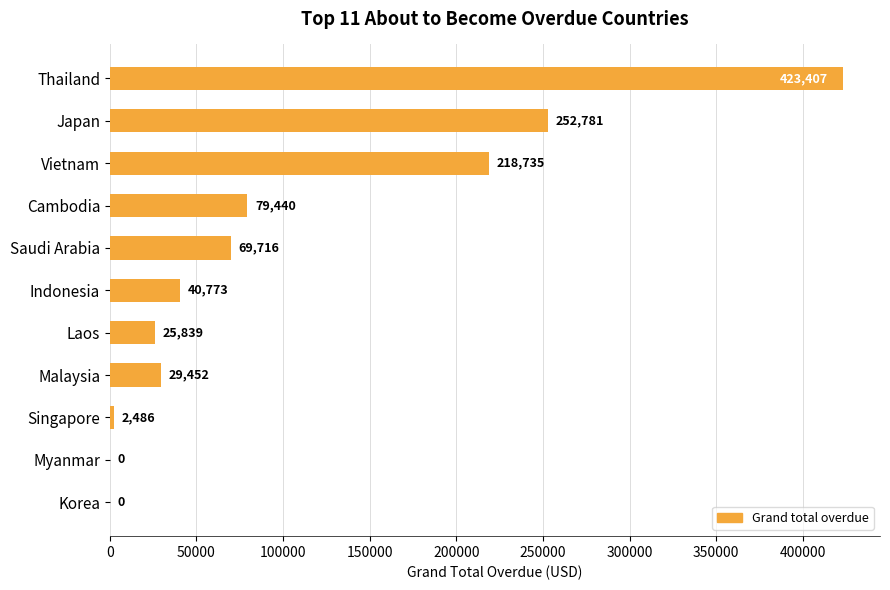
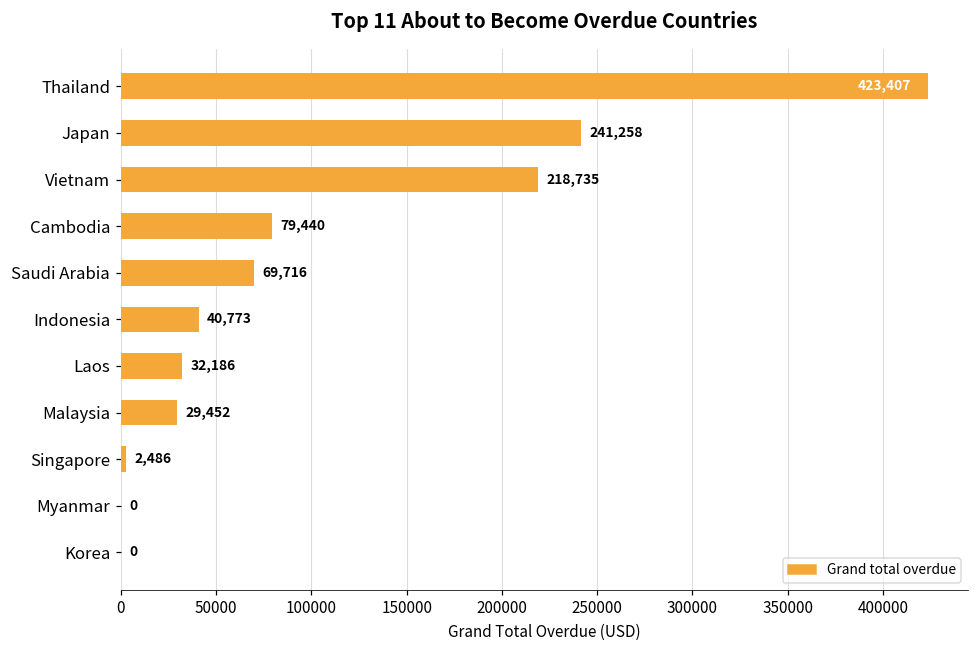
  {
    "Thailand": "423,407",
-   "Japan": "252,781",
+   "Japan": "241,258",
    "Vietnam": "218,735",
    "Cambodia": "79,440",
    "Saudi Arabia": "69,716",
    "Indonesia": "40,773",
-   "Laos": "25,839",
+   "Laos": "32,186",
    "Malaysia": "29,452",
    "Singapore": "2,486",
    "Myanmar": "0",
    "Korea": "0"
  }
